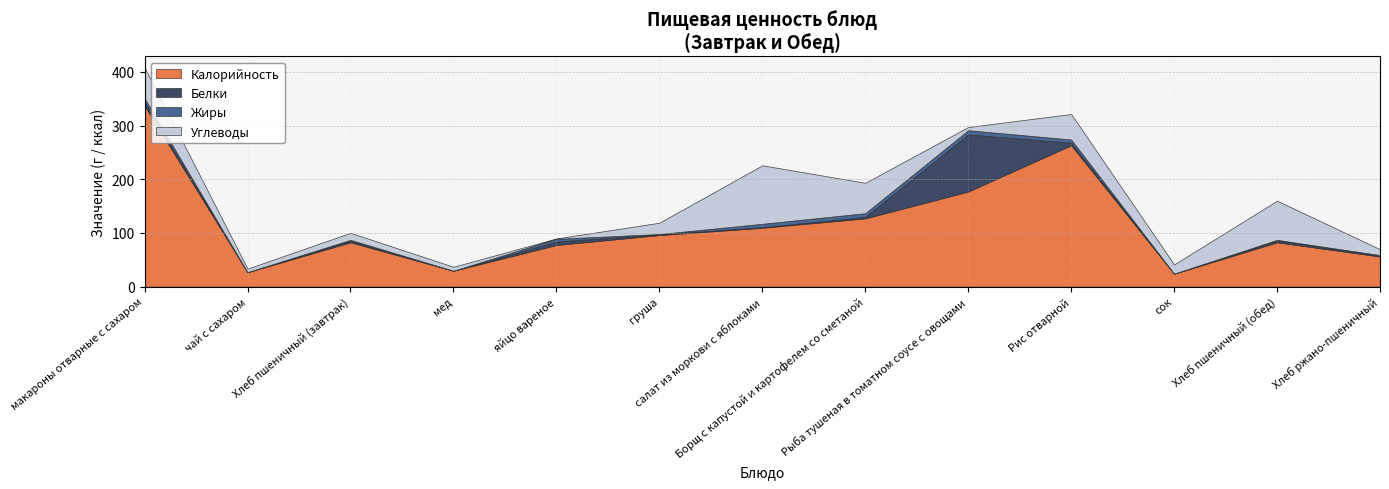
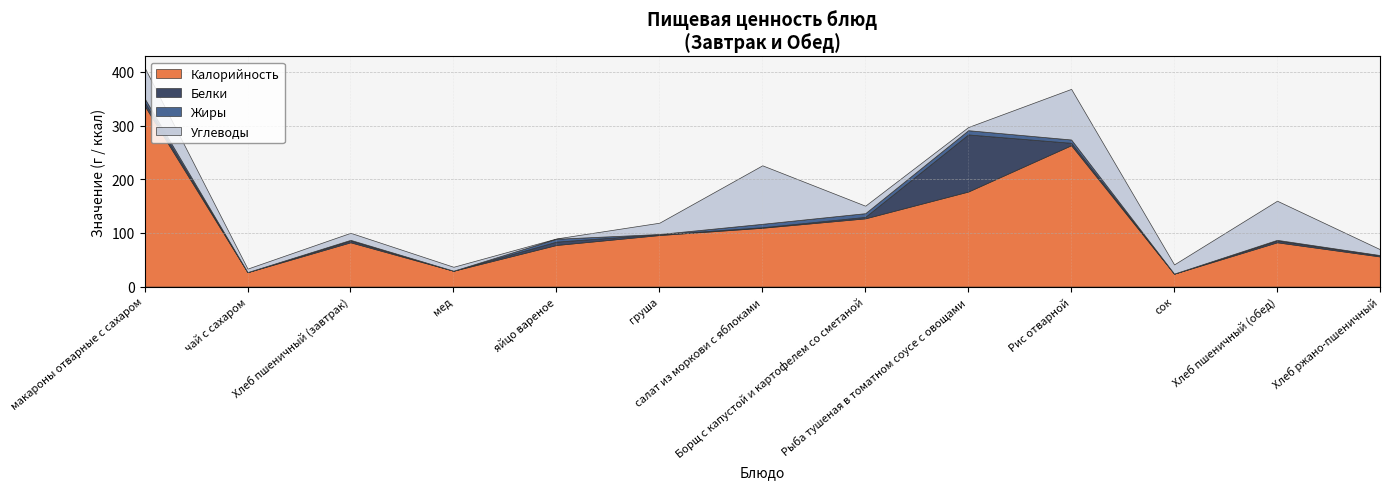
  {
    "Калорийность": {
      "макароны отварные с сахаром": 340,
      "яйцо вареное": 80,
      "Рыба тушеная в томатном соусе с овощами": 180
    },
    "Белки": {
      "макароны отварные с сахаром": 10,
      "яйцо вареное": 10,
      "Рыба тушеная в томатном соусе с овощами": 110
    },
    "Жиры": {
      "макароны отварные с сахаром": 10,
      "салат из моркови с яблоками": 10,
      "Борщ с капустой и картофелем со сметаной": 10,
      "Рыба тушеная в томатном соусе с овощами": 10,
      "Рис отварной": 10
    },
    "Углеводы": {
      "макароны отварные с сахаром": 60,
      "чай с сахаром": 10,
      "Хлеб пшеничный (завтрак)": 10,
      "мед": 10,
      "груша": 20,
      "салат из моркови с яблоками": 110,
-     "Борщ с капустой и картофелем со сметаной": 60,
+     "Борщ с капустой и картофелем со сметаной": 10,
      "Рыба тушеная в томатном соусе с овощами": 10,
-     "Рис отварной": 50,
+     "Рис отварной": 90,
      "сок": 20,
      "Хлеб пшеничный (обед)": 70,
      "Хлеб ржано-пшеничный": 10
    }
  }
